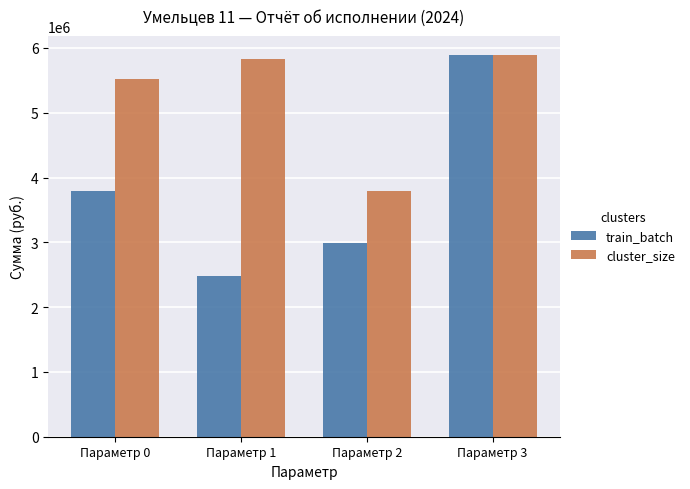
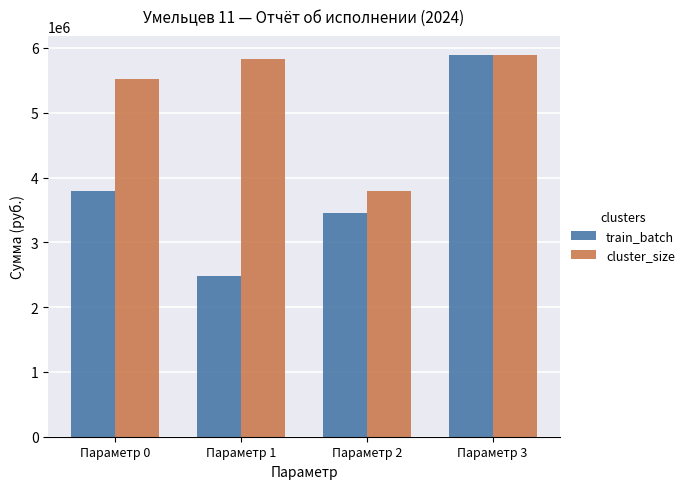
  {
    "train_batch": {
      "Параметр 0": 3800000,
      "Параметр 1": 2500000,
-     "Параметр 2": 3000000,
+     "Параметр 2": 3400000,
      "Параметр 3": 5900000
    },
    "cluster_size": {
      "Параметр 0": 5500000,
      "Параметр 1": 5800000,
      "Параметр 2": 3800000,
      "Параметр 3": 5900000
    }
  }
